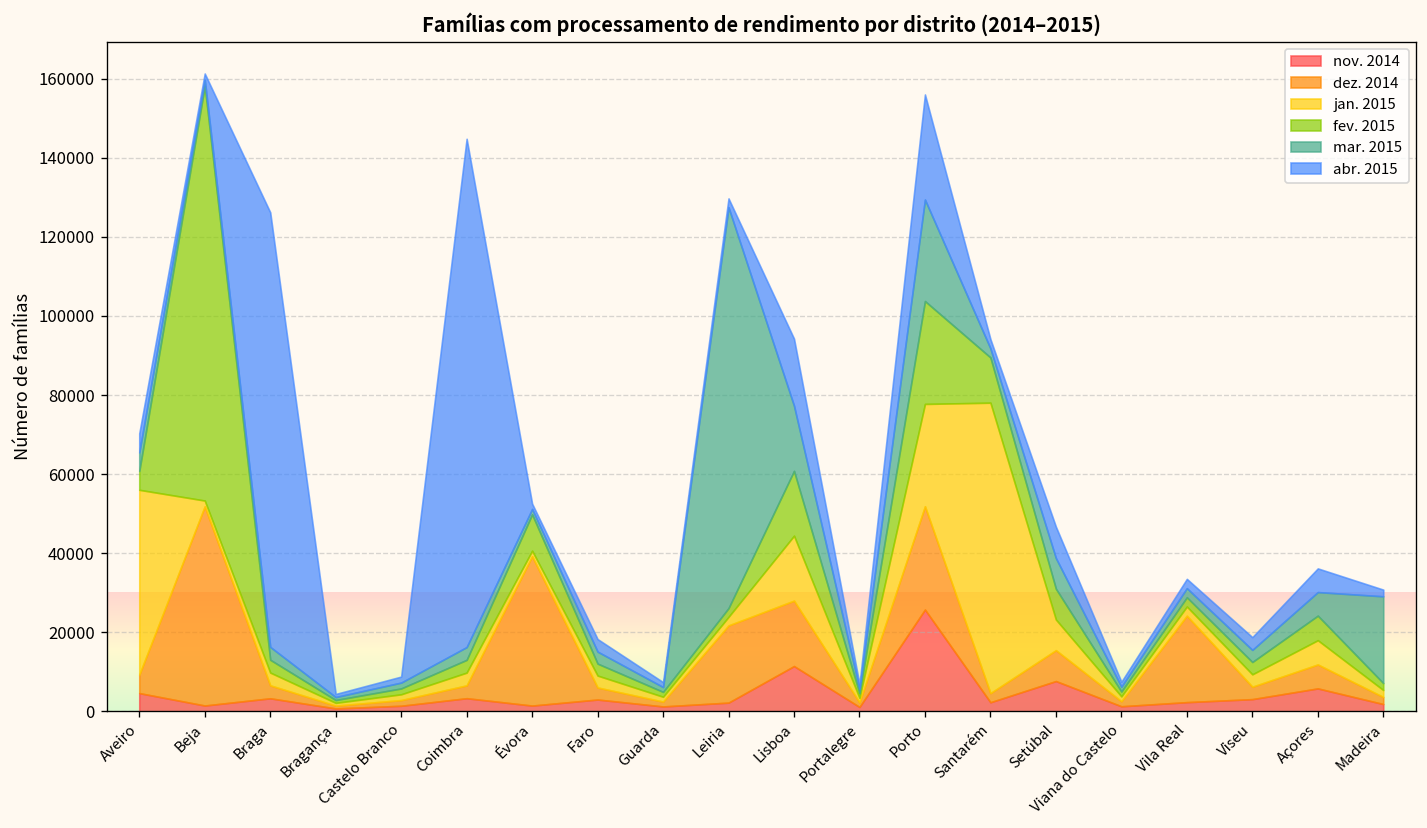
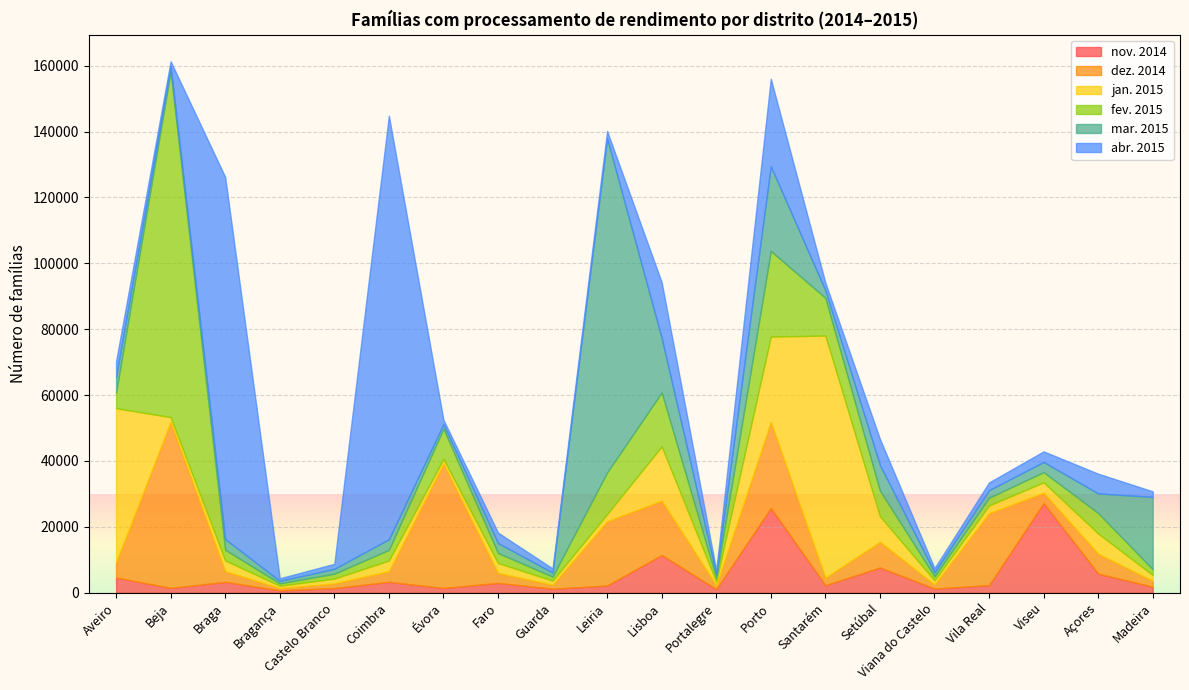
  {
    "nov. 2014": {
      "Aveiro": 5000,
      "Beja": 1000,
      "Braga": 3000,
      "Castelo Branco": 1000,
      "Coimbra": 3000,
      "Évora": 1000,
      "Faro": 3000,
      "Guarda": 1000,
      "Leiria": 2000,
      "Lisboa": 11000,
      "Portalegre": 1000,
      "Porto": 26000,
      "Santarém": 2000,
      "Setúbal": 8000,
      "Viana do Castelo": 1000,
      "Vila Real": 2000,
-     "Viseu": 3000,
+     "Viseu": 27000,
      "Açores": 6000,
      "Madeira": 2000
    },
    "dez. 2014": {
      "Aveiro": 5000,
      "Beja": 50000,
      "Braga": 3000,
      "Castelo Branco": 1000,
      "Coimbra": 3000,
      "Évora": 38000,
      "Faro": 3000,
      "Guarda": 1000,
      "Leiria": 20000,
      "Lisboa": 17000,
      "Portalegre": 1000,
      "Porto": 26000,
      "Santarém": 2000,
      "Setúbal": 8000,
      "Viana do Castelo": 1000,
      "Vila Real": 22000,
      "Viseu": 3000,
      "Açores": 6000,
      "Madeira": 2000
    },
    "jan. 2015": {
      "Aveiro": 47000,
      "Beja": 1000,
      "Braga": 3000,
      "Castelo Branco": 1000,
      "Coimbra": 3000,
      "Évora": 1000,
      "Faro": 3000,
      "Guarda": 1000,
      "Leiria": 2000,
      "Lisboa": 16000,
      "Portalegre": 1000,
      "Porto": 26000,
      "Santarém": 73000,
      "Setúbal": 8000,
      "Viana do Castelo": 1000,
      "Vila Real": 2000,
      "Viseu": 3000,
      "Açores": 6000,
      "Madeira": 2000
    },
    "fev. 2015": {
      "Aveiro": 5000,
      "Beja": 105000,
      "Braga": 3000,
      "Castelo Branco": 1000,
      "Coimbra": 3000,
      "Évora": 9000,
      "Faro": 3000,
      "Guarda": 1000,
-     "Leiria": 2000,
+     "Leiria": 13000,
      "Lisboa": 16000,
      "Portalegre": 1000,
      "Porto": 26000,
      "Santarém": 11000,
      "Setúbal": 8000,
      "Viana do Castelo": 1000,
      "Vila Real": 2000,
      "Viseu": 3000,
      "Açores": 6000,
      "Madeira": 2000
    },
    "mar. 2015": {
      "Aveiro": 5000,
      "Beja": 2000,
      "Braga": 3000,
      "Castelo Branco": 1000,
      "Coimbra": 3000,
      "Évora": 1000,
      "Faro": 3000,
      "Guarda": 1000,
      "Leiria": 101000,
      "Lisboa": 16000,
      "Portalegre": 1000,
      "Porto": 26000,
      "Santarém": 2000,
      "Setúbal": 8000,
      "Viana do Castelo": 1000,
      "Vila Real": 2000,
      "Viseu": 3000,
      "Açores": 6000,
      "Madeira": 22000
    },
    "abr. 2015": {
      "Aveiro": 5000,
      "Beja": 2000,
      "Braga": 110000,
      "Bragança": 1000,
      "Castelo Branco": 2000,
      "Coimbra": 129000,
      "Évora": 1000,
      "Faro": 3000,
      "Guarda": 1000,
      "Leiria": 2000,
      "Lisboa": 17000,
      "Portalegre": 1000,
      "Porto": 27000,
      "Santarém": 2000,
      "Setúbal": 8000,
      "Viana do Castelo": 1000,
      "Vila Real": 2000,
      "Viseu": 3000,
      "Açores": 6000,
      "Madeira": 2000
    }
  }
